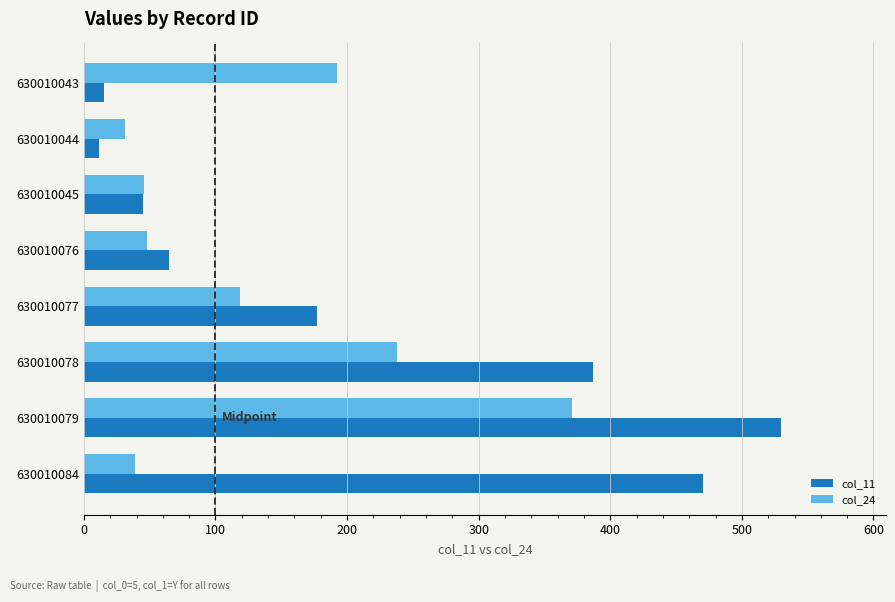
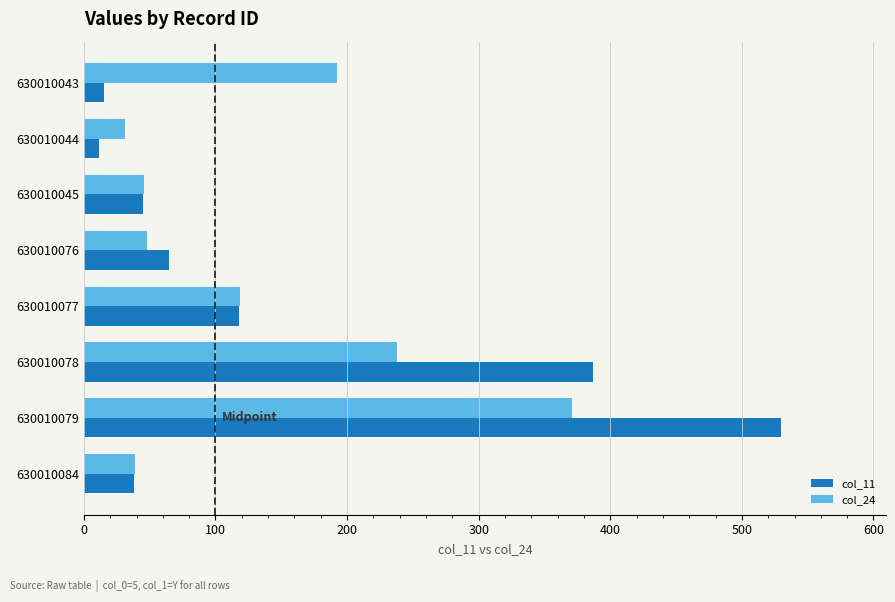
  {
    "col_11": {
      "630010043": 15,
      "630010044": 12,
      "630010045": 45,
      "630010076": 65,
-     "630010077": 177,
+     "630010077": 118,
      "630010078": 387,
      "630010079": 530,
-     "630010084": 471
+     "630010084": 38
    },
    "col_24": {
      "630010043": 193,
      "630010044": 31,
      "630010045": 46,
      "630010076": 48,
      "630010077": 119,
      "630010078": 238,
      "630010079": 371,
      "630010084": 39
    }
  }
